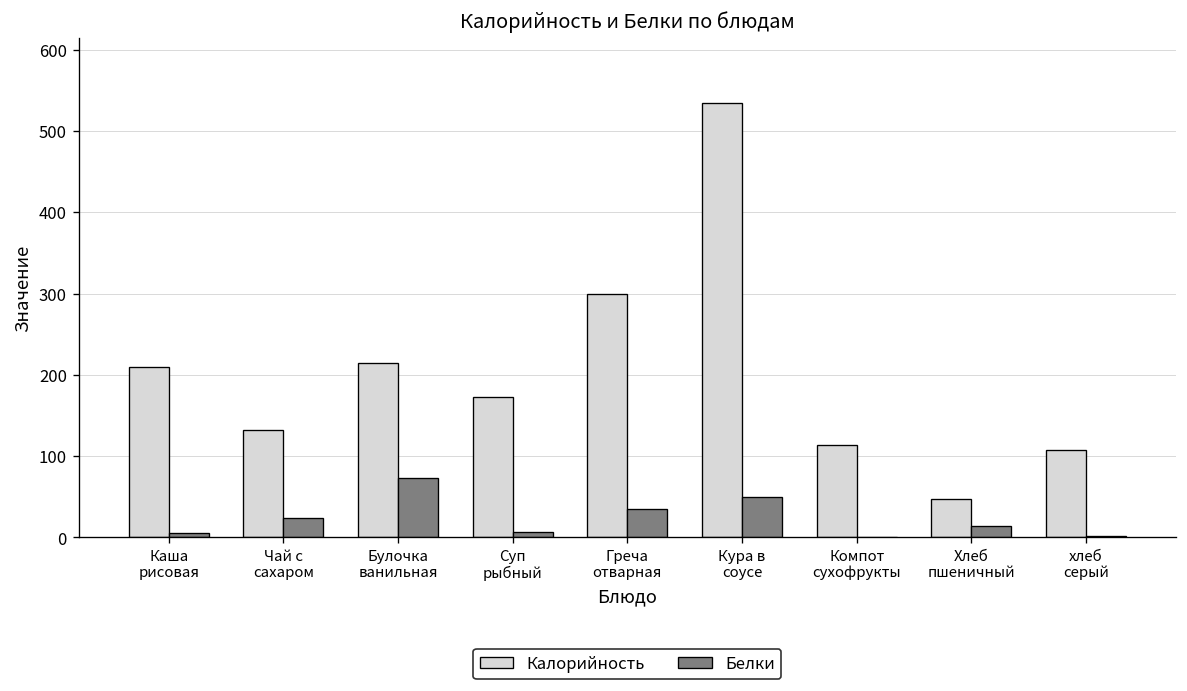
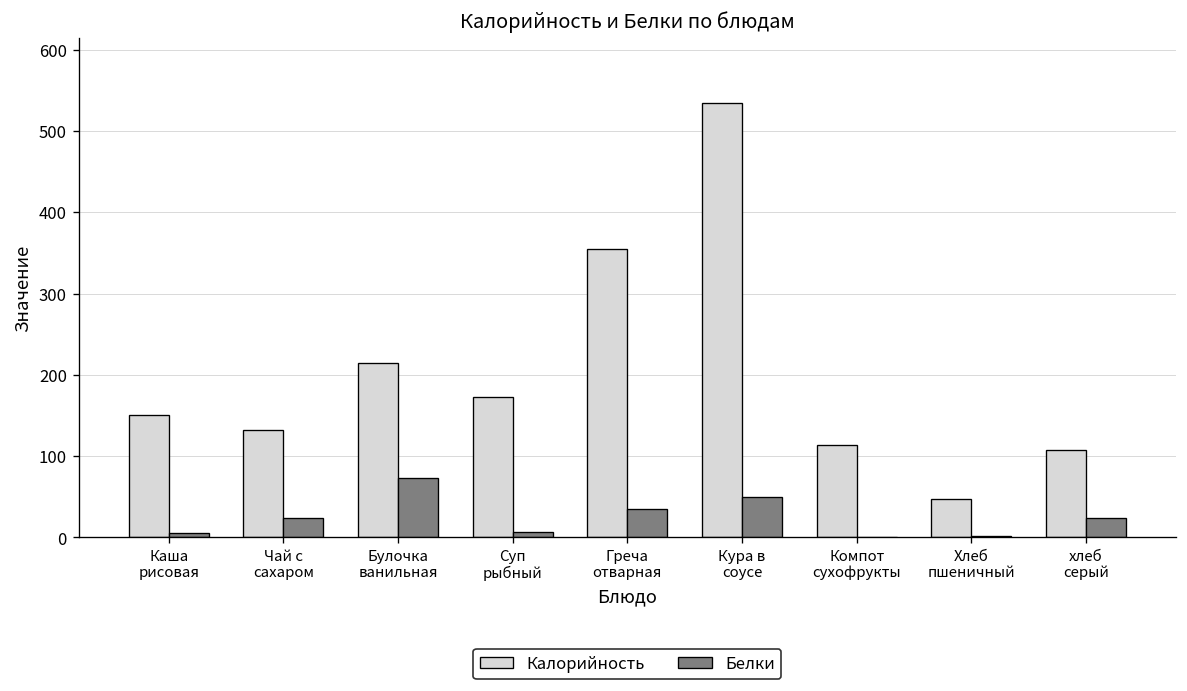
  {
    "Калорийность": {
-     "Каша рисовая": 210,
+     "Каша рисовая": 150,
      "Чай с сахаром": 130,
      "Булочка ванильная": 220,
      "Суп рыбный": 170,
-     "Греча отварная": 300,
+     "Греча отварная": 350,
      "Кура в соусе": 530,
      "Компот сухофрукты": 110,
      "Хлеб пшеничный": 50,
      "хлеб серый": 110
    },
    "Белки": {
      "Каша рисовая": 10,
      "Чай с сахаром": 20,
      "Булочка ванильная": 70,
      "Суп рыбный": 10,
      "Греча отварная": 40,
      "Кура в соусе": 50,
-     "Хлеб пшеничный": 10,
-     "хлеб серый": 0
+     "Хлеб пшеничный": 0,
+     "хлеб серый": 20
    }
  }
